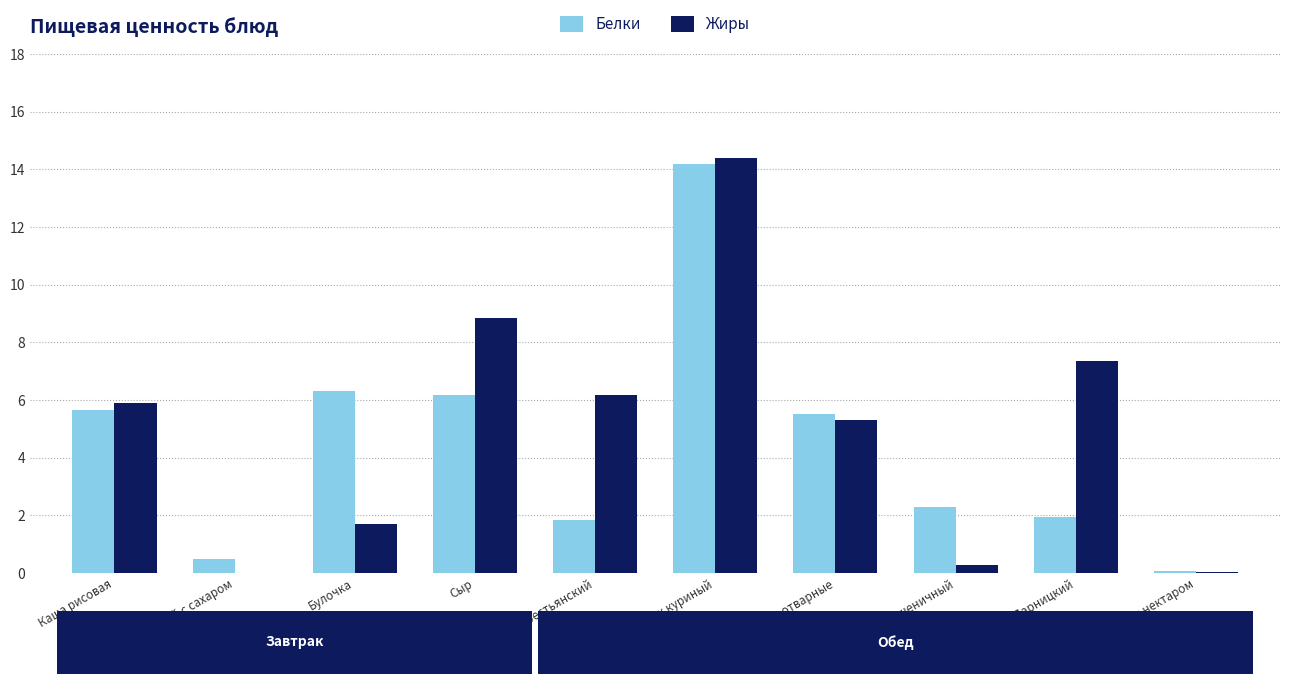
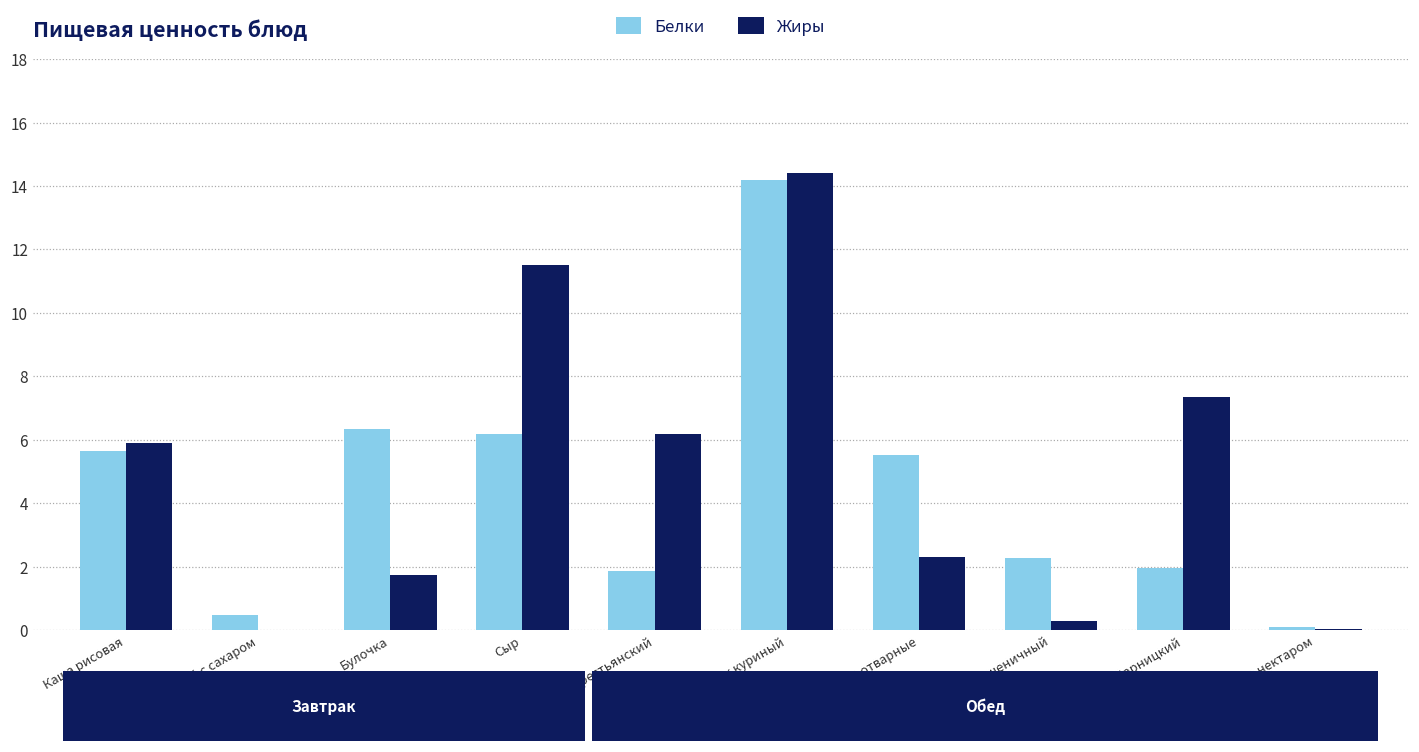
  {
    "Белки": {
      "Каша рисовая": 5.6,
      "Чай с сахаром": 0.5,
      "Булочка": 6.3,
      "Сыр": 6.2,
      "Суп крестьянский": 1.9,
      "Биточек куриный": 14.2,
      "Макароны отварные": 5.5,
      "Хлеб пшеничный": 2.3,
      "Хлеб Дарницкий": 2.0,
      "Чай с нектаром": 0.1
    },
    "Жиры": {
      "Каша рисовая": 5.9,
      "Чай с сахаром": 0.0,
      "Булочка": 1.7,
-     "Сыр": 8.9,
+     "Сыр": 11.5,
      "Суп крестьянский": 6.2,
      "Биточек куриный": 14.4,
-     "Макароны отварные": 5.3,
+     "Макароны отварные": 2.3,
      "Хлеб пшеничный": 0.3,
      "Хлеб Дарницкий": 7.4
    }
  }
